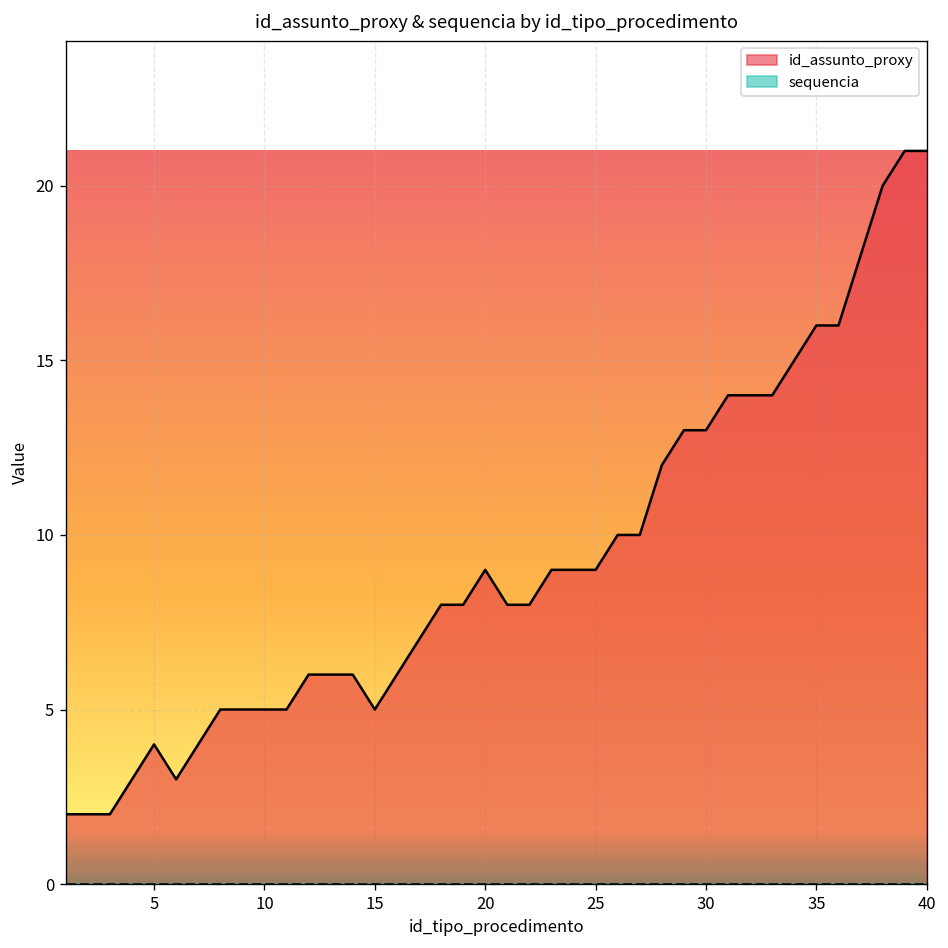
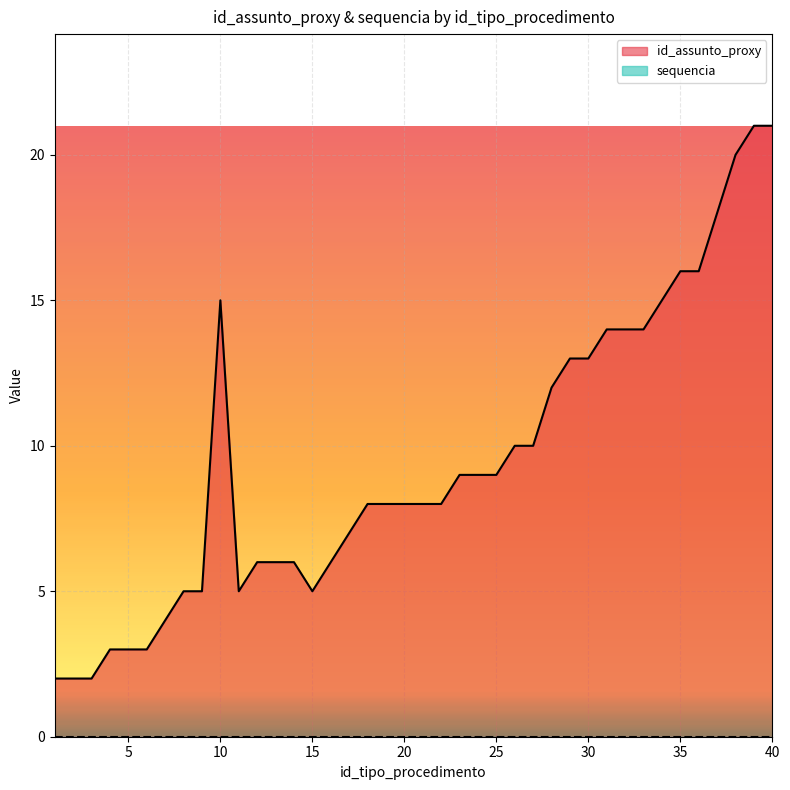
  {
    "id_assunto_proxy": {
-     "5": 4,
-     "10": 5,
+     "5": 3,
+     "10": 15,
      "15": 5,
-     "20": 9,
+     "20": 8,
      "25": 9,
      "30": 13,
      "35": 16,
      "40": 21
    },
    "sequencia": {
      "5": 0,
      "10": 0,
      "15": 0,
      "20": 0,
      "25": 0,
      "30": 0,
      "35": 0,
      "40": 0
    }
  }
